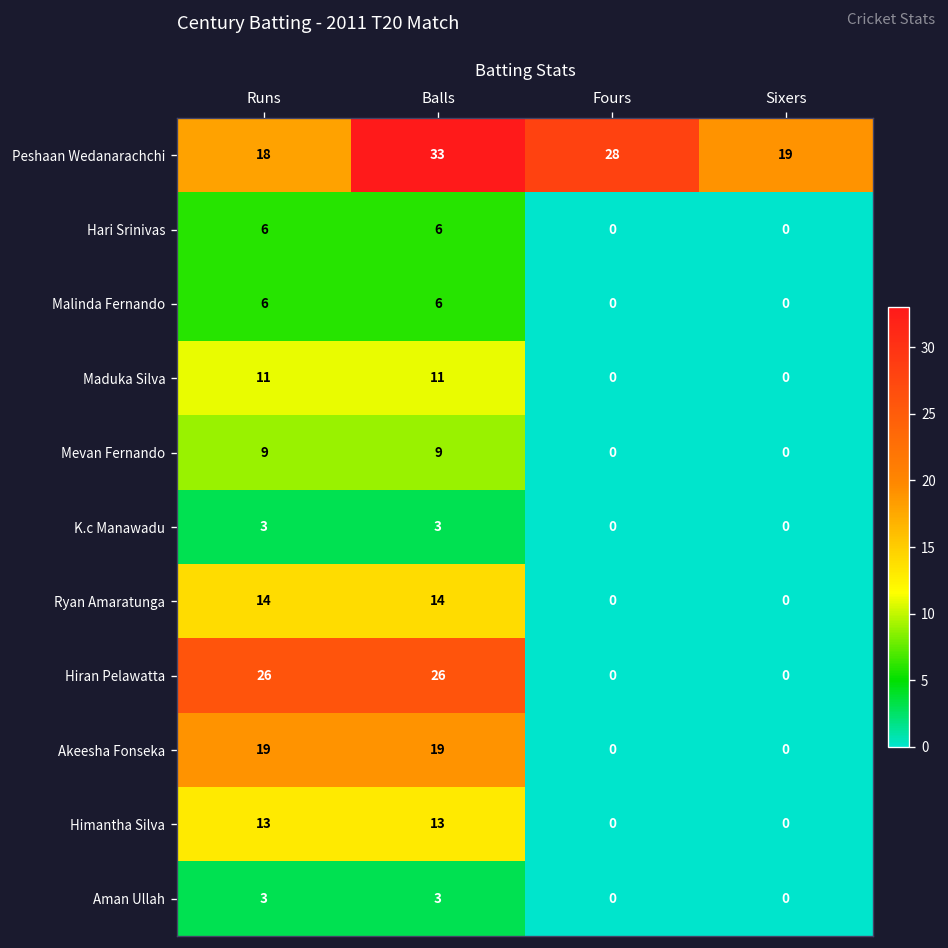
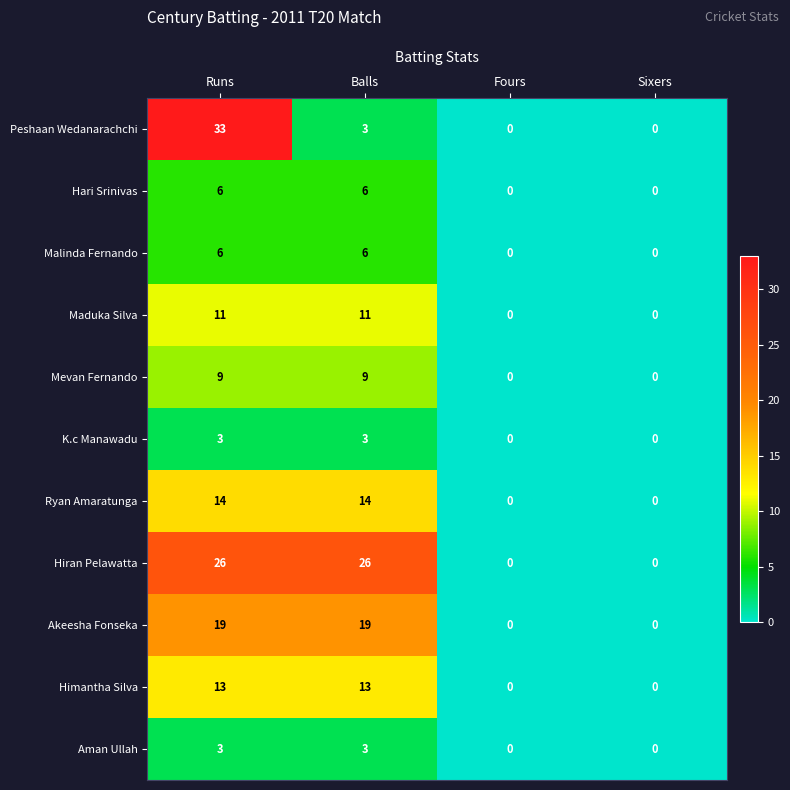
  {
    "Peshaan Wedanarachchi": {
-     "Runs": 18,
-     "Balls": 33,
-     "Fours": 28,
-     "Sixers": 19
+     "Runs": 33,
+     "Balls": 3,
+     "Fours": 0,
+     "Sixers": 0
    },
    "Hari Srinivas": {
      "Runs": 6,
      "Balls": 6,
      "Fours": 0,
      "Sixers": 0
    },
    "Malinda Fernando": {
      "Runs": 6,
      "Balls": 6,
      "Fours": 0,
      "Sixers": 0
    },
    "Maduka Silva": {
      "Runs": 11,
      "Balls": 11,
      "Fours": 0,
      "Sixers": 0
    },
    "Mevan Fernando": {
      "Runs": 9,
      "Balls": 9,
      "Fours": 0,
      "Sixers": 0
    },
    "K.c Manawadu": {
      "Runs": 3,
      "Balls": 3,
      "Fours": 0,
      "Sixers": 0
    },
    "Ryan Amaratunga": {
      "Runs": 14,
      "Balls": 14,
      "Fours": 0,
      "Sixers": 0
    },
    "Hiran Pelawatta": {
      "Runs": 26,
      "Balls": 26,
      "Fours": 0,
      "Sixers": 0
    },
    "Akeesha Fonseka": {
      "Runs": 19,
      "Balls": 19,
      "Fours": 0,
      "Sixers": 0
    },
    "Himantha Silva": {
      "Runs": 13,
      "Balls": 13,
      "Fours": 0,
      "Sixers": 0
    },
    "Aman Ullah": {
      "Runs": 3,
      "Balls": 3,
      "Fours": 0,
      "Sixers": 0
    }
  }
